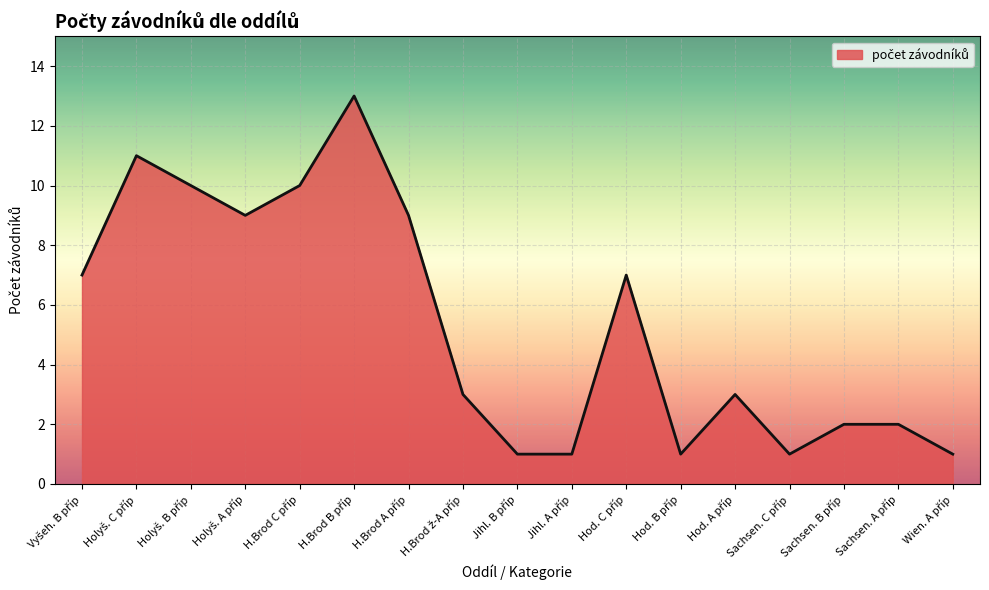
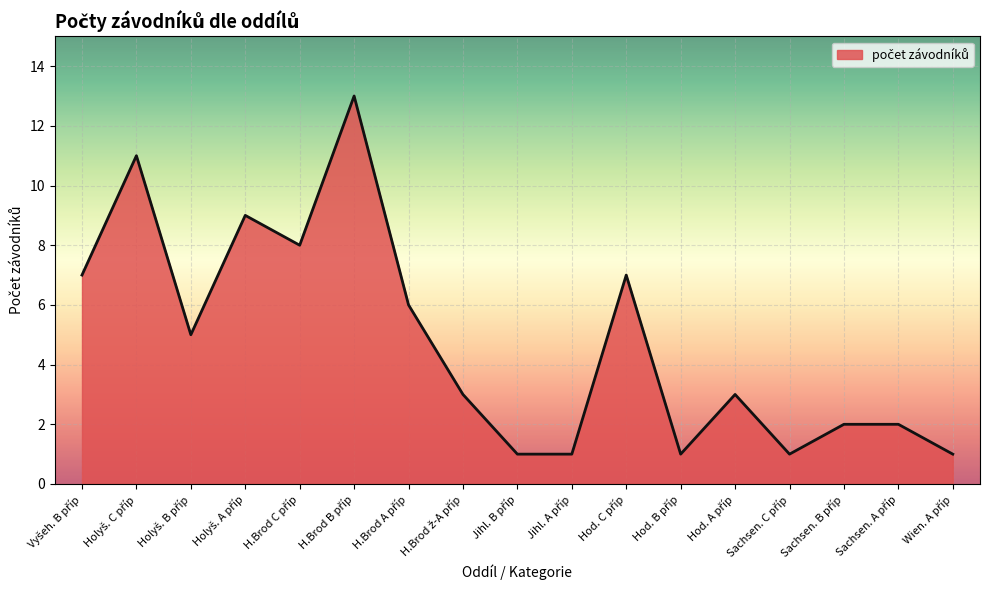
  {
    "Vyšeh. B příp": 7,
    "Holyš. C příp": 11,
-   "Holyš. B příp": 10,
+   "Holyš. B příp": 5,
    "Holyš. A příp": 9,
-   "H.Brod C příp": 10,
+   "H.Brod C příp": 8,
    "H.Brod B příp": 13,
-   "H.Brod A příp": 9,
+   "H.Brod A příp": 6,
    "H.Brod ž-A příp": 3,
    "Jihl. B příp": 1,
    "Jihl. A příp": 1,
    "Hod. C příp": 7,
    "Hod. B příp": 1,
    "Hod. A příp": 3,
    "Sachsen. C příp": 1,
    "Sachsen. B příp": 2,
    "Sachsen. A příp": 2,
    "Wien. A příp": 1
  }
